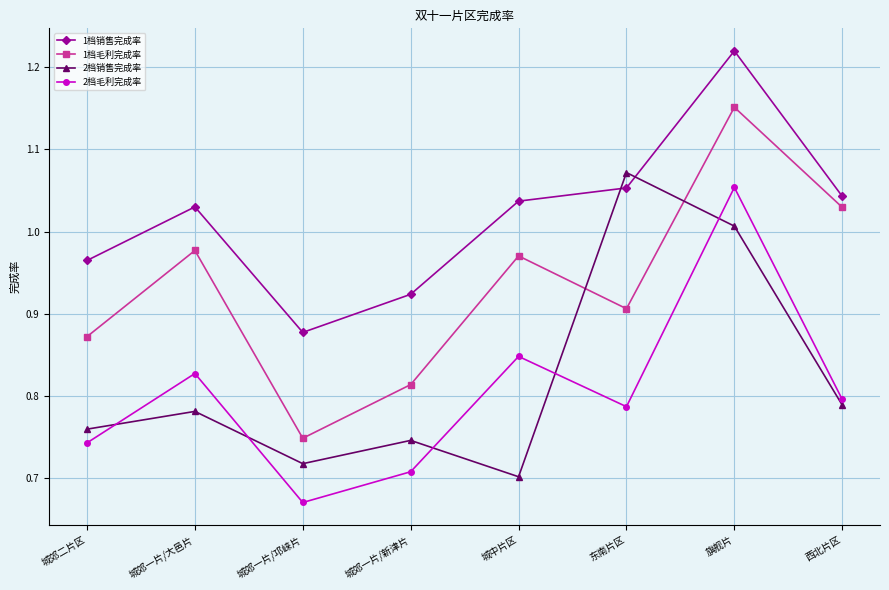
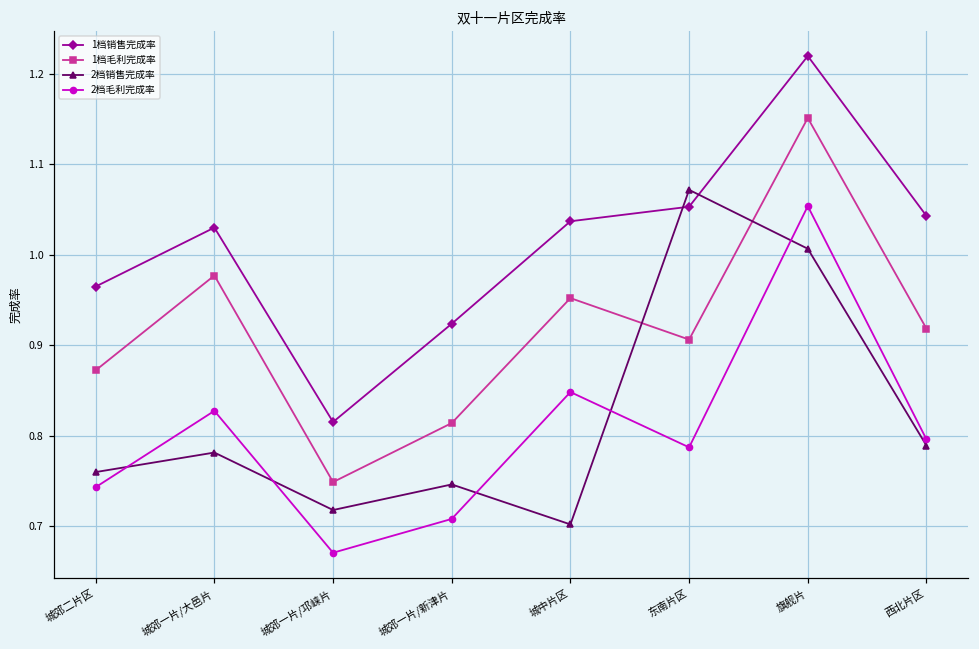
  {
    "1档销售完成率": {
      "城郊二片区": 0.96,
      "城郊一片/大邑片": 1.03,
-     "城郊一片/邛崃片": 0.88,
+     "城郊一片/邛崃片": 0.81,
      "城郊一片/新津片": 0.92,
      "城中片区": 1.04,
      "东南片区": 1.05,
      "旗舰片": 1.22,
      "西北片区": 1.04
    },
    "1档毛利完成率": {
      "城郊二片区": 0.87,
      "城郊一片/大邑片": 0.98,
      "城郊一片/邛崃片": 0.75,
      "城郊一片/新津片": 0.81,
-     "城中片区": 0.97,
+     "城中片区": 0.95,
      "东南片区": 0.91,
      "旗舰片": 1.15,
-     "西北片区": 1.03
+     "西北片区": 0.92
    },
    "2档销售完成率": {
      "城郊二片区": 0.76,
      "城郊一片/大邑片": 0.78,
      "城郊一片/邛崃片": 0.72,
      "城郊一片/新津片": 0.75,
      "城中片区": 0.70,
      "东南片区": 1.07,
      "旗舰片": 1.01,
      "西北片区": 0.79
    },
    "2档毛利完成率": {
      "城郊二片区": 0.74,
      "城郊一片/大邑片": 0.83,
      "城郊一片/邛崃片": 0.67,
      "城郊一片/新津片": 0.71,
      "城中片区": 0.85,
      "东南片区": 0.79,
      "旗舰片": 1.05,
      "西北片区": 0.80
    }
  }
